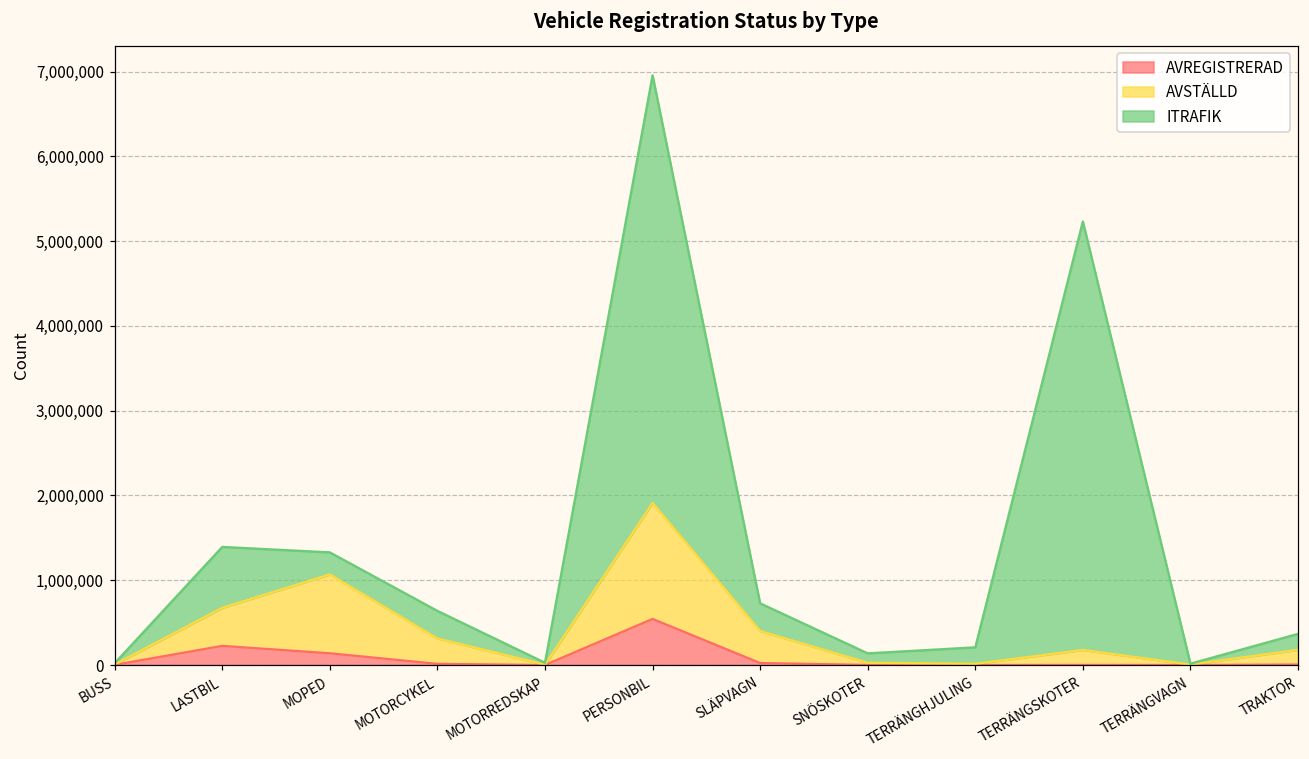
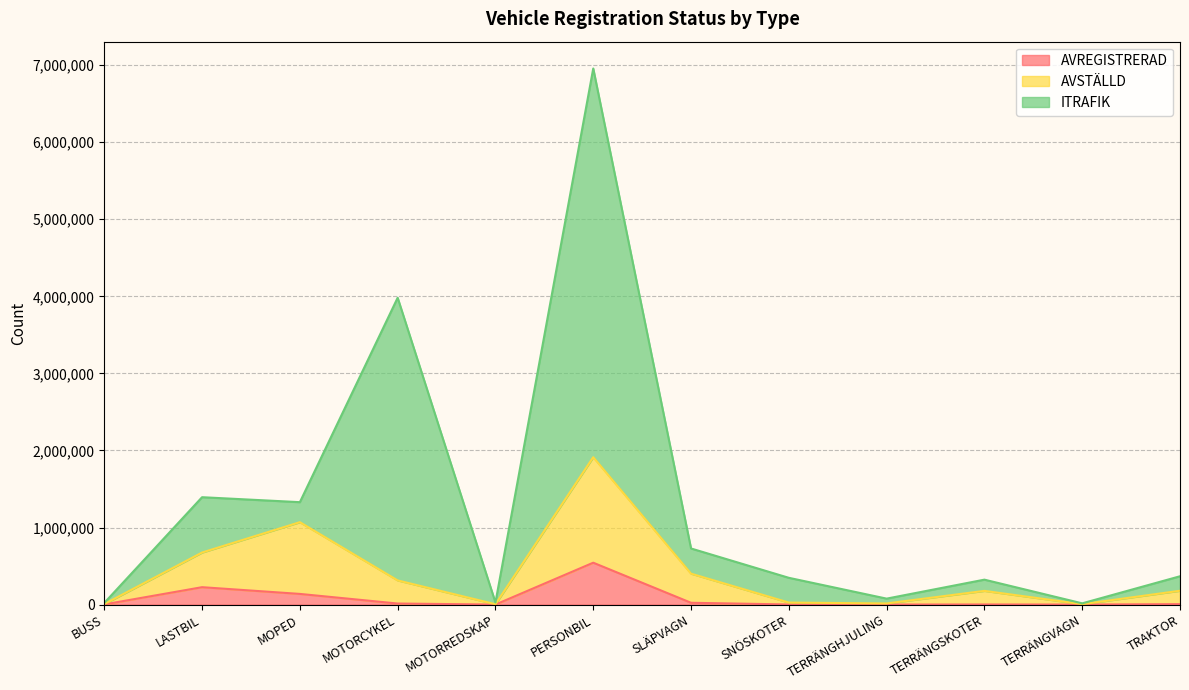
  {
    "AVREGISTRERAD": {
      "LASTBIL": "200,000",
      "MOPED": "100,000",
      "MOTORCYKEL": "0",
      "PERSONBIL": "500,000",
      "SLÄPVAGN": "0",
      "TERRÄNGSKOTER": "0",
      "TRAKTOR": "0"
    },
    "AVSTÄLLD": {
      "LASTBIL": "400,000",
      "MOPED": "900,000",
      "MOTORCYKEL": "300,000",
      "PERSONBIL": "1,400,000",
      "SLÄPVAGN": "400,000",
      "TERRÄNGSKOTER": "200,000",
      "TRAKTOR": "200,000"
    },
    "ITRAFIK": {
      "LASTBIL": "700,000",
      "MOPED": "300,000",
-     "MOTORCYKEL": "300,000",
+     "MOTORCYKEL": "3,700,000",
      "PERSONBIL": "5,000,000",
      "SLÄPVAGN": "300,000",
-     "SNÖSKOTER": "100,000",
-     "TERRÄNGHJULING": "200,000",
-     "TERRÄNGSKOTER": "5,100,000",
+     "SNÖSKOTER": "300,000",
+     "TERRÄNGHJULING": "100,000",
+     "TERRÄNGSKOTER": "100,000",
      "TRAKTOR": "200,000"
    }
  }
